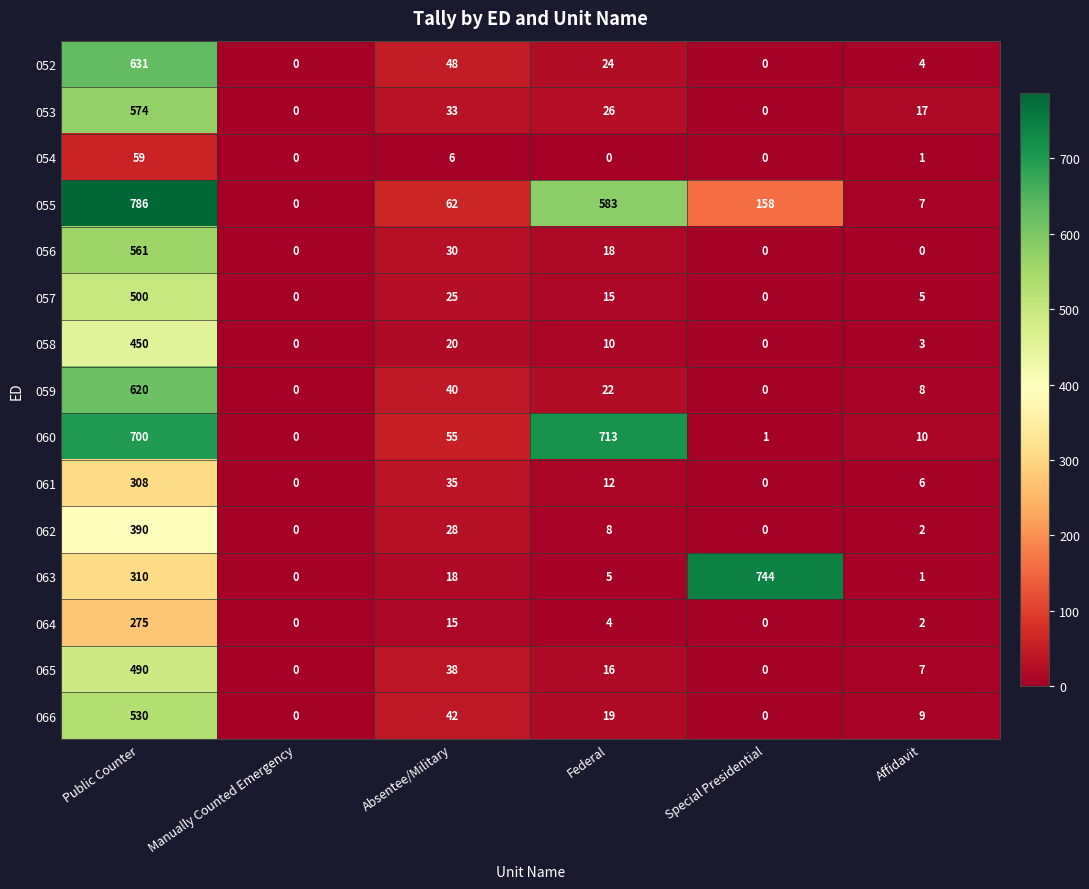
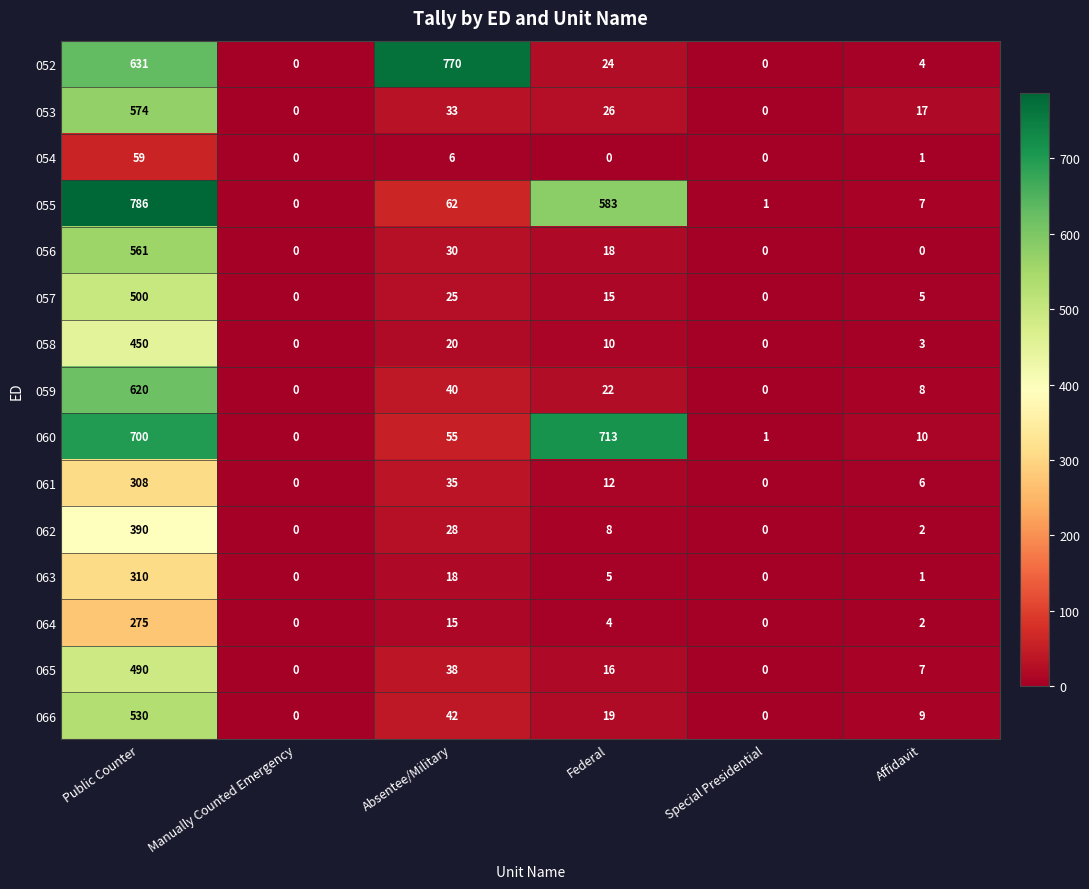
  {
    "052": {
      "Public Counter": 631,
      "Manually Counted Emergency": 0,
-     "Absentee/Military": 48,
+     "Absentee/Military": 770,
      "Federal": 24,
      "Special Presidential": 0,
      "Affidavit": 4
    },
    "053": {
      "Public Counter": 574,
      "Manually Counted Emergency": 0,
      "Absentee/Military": 33,
      "Federal": 26,
      "Special Presidential": 0,
      "Affidavit": 17
    },
    "054": {
      "Public Counter": 59,
      "Manually Counted Emergency": 0,
      "Absentee/Military": 6,
      "Federal": 0,
      "Special Presidential": 0,
      "Affidavit": 1
    },
    "055": {
      "Public Counter": 786,
      "Manually Counted Emergency": 0,
      "Absentee/Military": 62,
      "Federal": 583,
-     "Special Presidential": 158,
+     "Special Presidential": 1,
      "Affidavit": 7
    },
    "056": {
      "Public Counter": 561,
      "Manually Counted Emergency": 0,
      "Absentee/Military": 30,
      "Federal": 18,
      "Special Presidential": 0,
      "Affidavit": 0
    },
    "057": {
      "Public Counter": 500,
      "Manually Counted Emergency": 0,
      "Absentee/Military": 25,
      "Federal": 15,
      "Special Presidential": 0,
      "Affidavit": 5
    },
    "058": {
      "Public Counter": 450,
      "Manually Counted Emergency": 0,
      "Absentee/Military": 20,
      "Federal": 10,
      "Special Presidential": 0,
      "Affidavit": 3
    },
    "059": {
      "Public Counter": 620,
      "Manually Counted Emergency": 0,
      "Absentee/Military": 40,
      "Federal": 22,
      "Special Presidential": 0,
      "Affidavit": 8
    },
    "060": {
      "Public Counter": 700,
      "Manually Counted Emergency": 0,
      "Absentee/Military": 55,
      "Federal": 713,
      "Special Presidential": 1,
      "Affidavit": 10
    },
    "061": {
      "Public Counter": 308,
      "Manually Counted Emergency": 0,
      "Absentee/Military": 35,
      "Federal": 12,
      "Special Presidential": 0,
      "Affidavit": 6
    },
    "062": {
      "Public Counter": 390,
      "Manually Counted Emergency": 0,
      "Absentee/Military": 28,
      "Federal": 8,
      "Special Presidential": 0,
      "Affidavit": 2
    },
    "063": {
      "Public Counter": 310,
      "Manually Counted Emergency": 0,
      "Absentee/Military": 18,
      "Federal": 5,
-     "Special Presidential": 744,
+     "Special Presidential": 0,
      "Affidavit": 1
    },
    "064": {
      "Public Counter": 275,
      "Manually Counted Emergency": 0,
      "Absentee/Military": 15,
      "Federal": 4,
      "Special Presidential": 0,
      "Affidavit": 2
    },
    "065": {
      "Public Counter": 490,
      "Manually Counted Emergency": 0,
      "Absentee/Military": 38,
      "Federal": 16,
      "Special Presidential": 0,
      "Affidavit": 7
    },
    "066": {
      "Public Counter": 530,
      "Manually Counted Emergency": 0,
      "Absentee/Military": 42,
      "Federal": 19,
      "Special Presidential": 0,
      "Affidavit": 9
    }
  }
